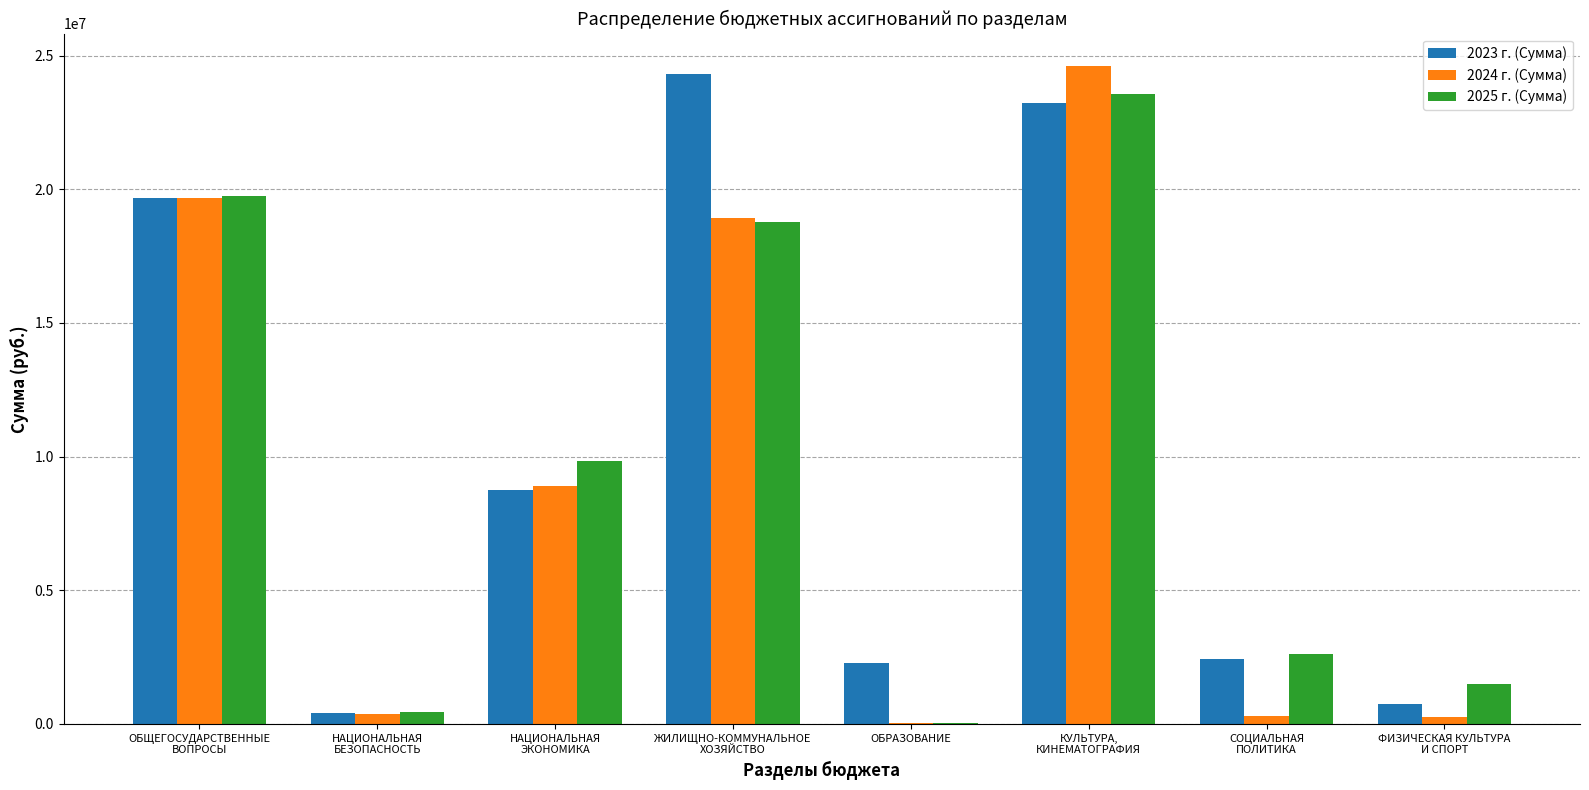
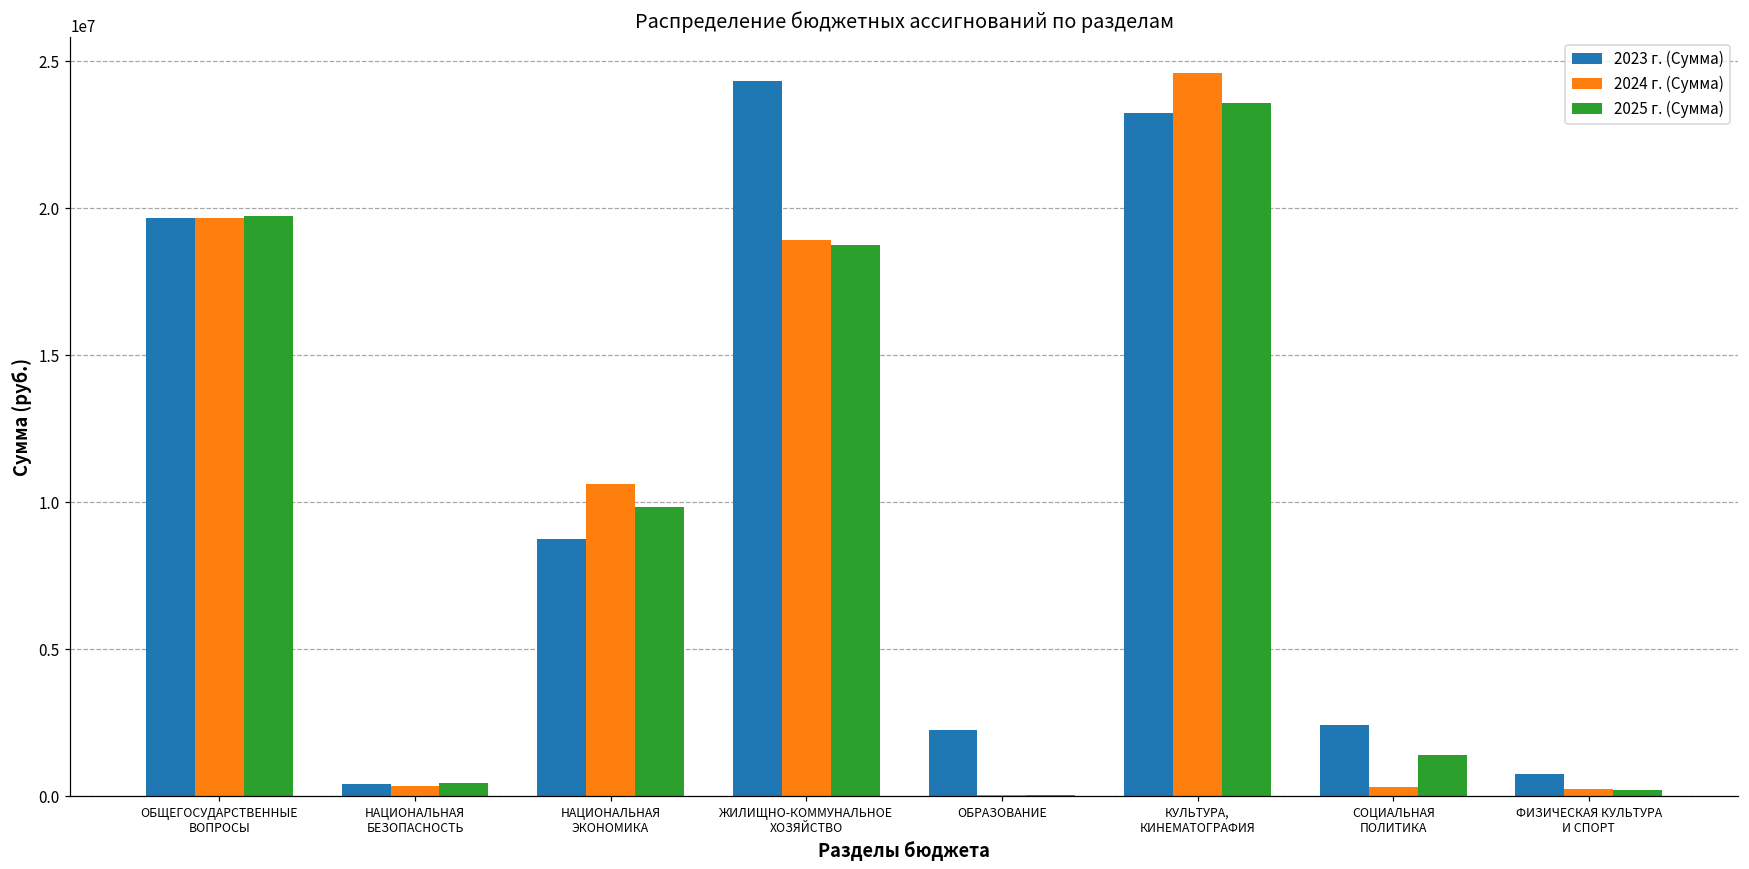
  {
    "2023 г. (Сумма)": {
      "ОБЩЕГОСУДАРСТВЕННЫЕ ВОПРОСЫ": 19700000,
      "НАЦИОНАЛЬНАЯ БЕЗОПАСНОСТЬ": 400000,
      "НАЦИОНАЛЬНАЯ ЭКОНОМИКА": 8700000,
      "ЖИЛИЩНО-КОММУНАЛЬНОЕ ХОЗЯЙСТВО": 24300000,
      "ОБРАЗОВАНИЕ": 2300000,
      "КУЛЬТУРА, КИНЕМАТОГРАФИЯ": 23200000,
      "СОЦИАЛЬНАЯ ПОЛИТИКА": 2400000,
      "ФИЗИЧЕСКАЯ КУЛЬТУРА И СПОРТ": 800000
    },
    "2024 г. (Сумма)": {
      "ОБЩЕГОСУДАРСТВЕННЫЕ ВОПРОСЫ": 19700000,
      "НАЦИОНАЛЬНАЯ БЕЗОПАСНОСТЬ": 400000,
-     "НАЦИОНАЛЬНАЯ ЭКОНОМИКА": 8900000,
+     "НАЦИОНАЛЬНАЯ ЭКОНОМИКА": 10600000,
      "ЖИЛИЩНО-КОММУНАЛЬНОЕ ХОЗЯЙСТВО": 18900000,
      "КУЛЬТУРА, КИНЕМАТОГРАФИЯ": 24600000,
      "СОЦИАЛЬНАЯ ПОЛИТИКА": 300000,
      "ФИЗИЧЕСКАЯ КУЛЬТУРА И СПОРТ": 300000
    },
    "2025 г. (Сумма)": {
      "ОБЩЕГОСУДАРСТВЕННЫЕ ВОПРОСЫ": 19700000,
      "НАЦИОНАЛЬНАЯ БЕЗОПАСНОСТЬ": 500000,
      "НАЦИОНАЛЬНАЯ ЭКОНОМИКА": 9800000,
      "ЖИЛИЩНО-КОММУНАЛЬНОЕ ХОЗЯЙСТВО": 18800000,
      "КУЛЬТУРА, КИНЕМАТОГРАФИЯ": 23600000,
-     "СОЦИАЛЬНАЯ ПОЛИТИКА": 2600000,
-     "ФИЗИЧЕСКАЯ КУЛЬТУРА И СПОРТ": 1500000
+     "СОЦИАЛЬНАЯ ПОЛИТИКА": 1400000,
+     "ФИЗИЧЕСКАЯ КУЛЬТУРА И СПОРТ": 200000
    }
  }
